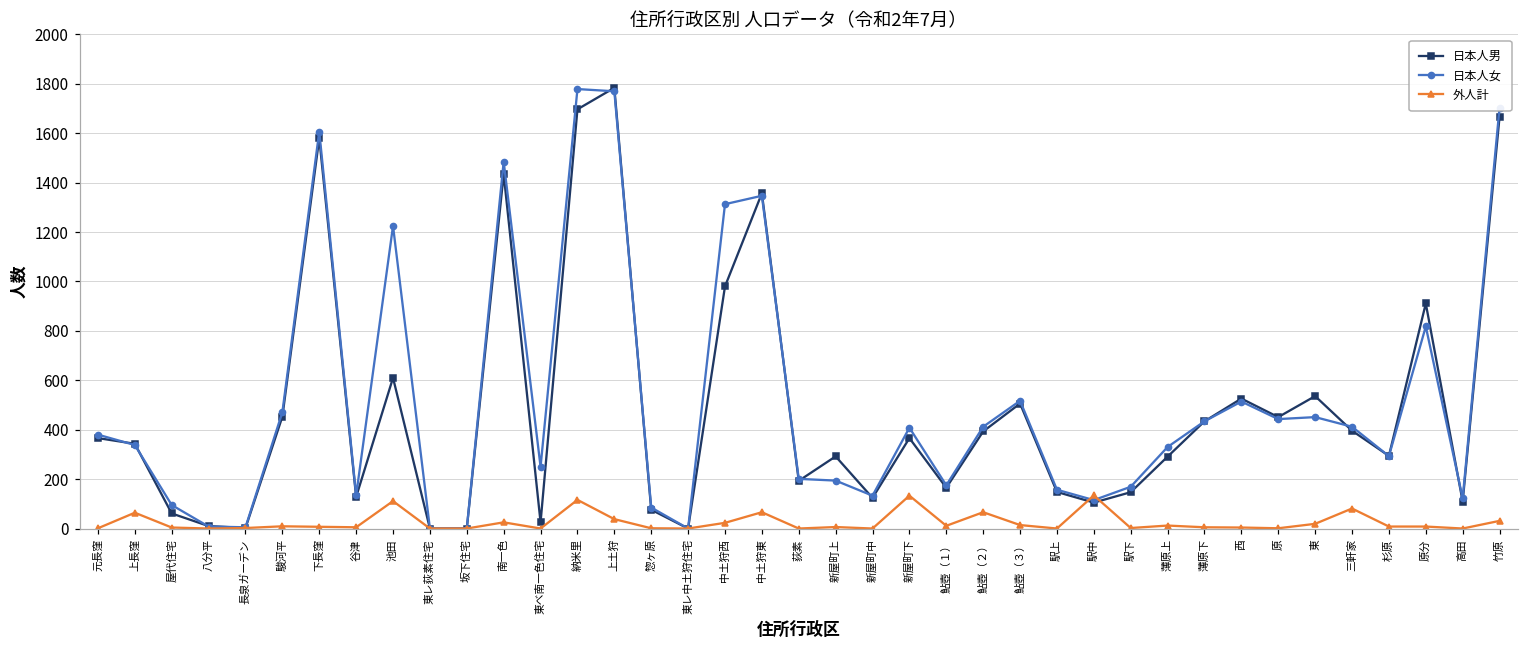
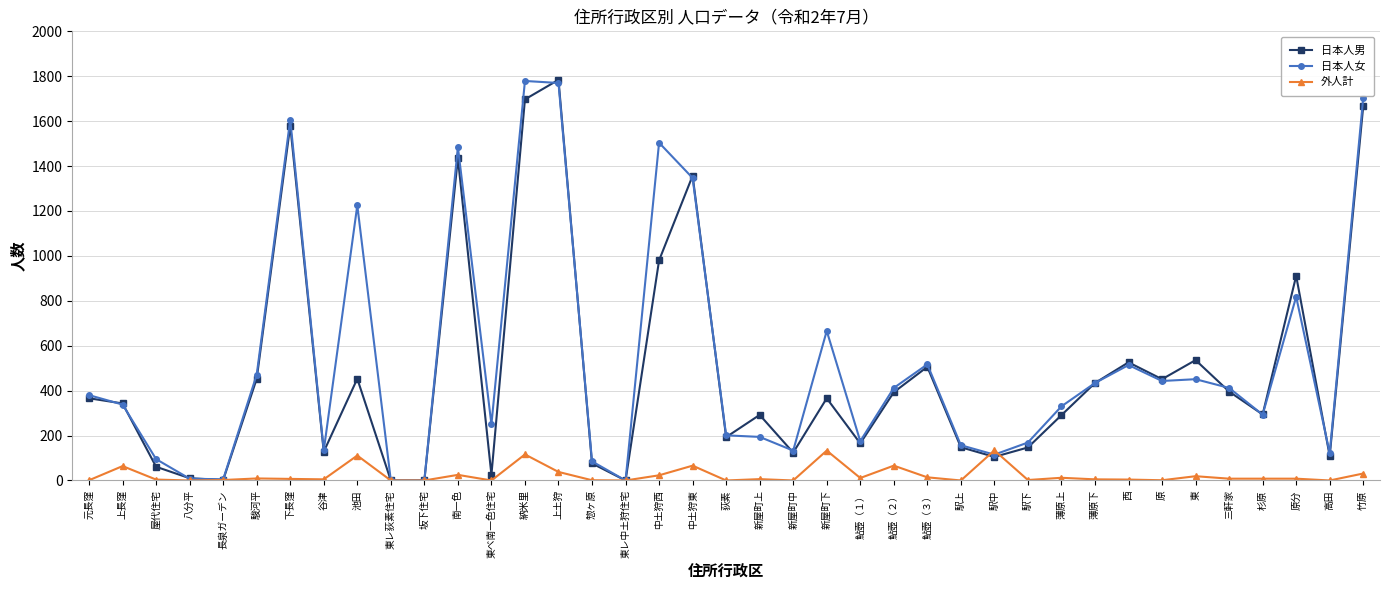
  {
    "日本人男": {
      "元長窪": 370,
      "屋代住宅": 60,
      "駿河平": 450,
      "下長窪": 1580,
-     "池田": 610,
+     "池田": 450,
      "南一色": 1440,
      "東べ南一色住宅": 30,
      "納米里": 1700,
      "上土狩": 1780,
      "中土狩西": 980,
      "新屋町上": 290,
      "新屋町下": 370,
      "鮎壺（２）": 390,
      "駅下": 150,
      "薄原上": 290,
      "西": 530,
      "東": 540,
      "三軒家": 400,
      "原分": 910,
      "高田": 110,
      "竹原": 1670
    },
    "日本人女": {
      "元長窪": 380,
      "屋代住宅": 100,
      "駿河平": 470,
      "下長窪": 1610,
      "池田": 1230,
      "南一色": 1490,
      "東べ南一色住宅": 250,
      "納米里": 1780,
      "上土狩": 1770,
-     "中土狩西": 1310,
+     "中土狩西": 1500,
      "新屋町上": 190,
-     "新屋町下": 410,
+     "新屋町下": 670,
      "鮎壺（２）": 410,
      "駅下": 170,
      "薄原上": 330,
      "西": 510,
      "東": 450,
      "三軒家": 410,
      "原分": 820,
      "高田": 120,
      "竹原": 1700
    },
    "外人計": {
      "元長窪": 0,
      "上長窪": 60,
      "屋代住宅": 0,
      "駿河平": 10,
      "下長窪": 10,
      "谷津": 10,
      "池田": 110,
      "南一色": 30,
      "東べ南一色住宅": 0,
      "納米里": 120,
      "上土狩": 40,
      "惣ヶ原": 0,
      "中土狩西": 20,
      "中土狩東": 70,
      "荻素": 0,
      "新屋町上": 10,
      "新屋町中": 0,
      "新屋町下": 130,
      "鮎壺（１）": 10,
      "鮎壺（２）": 70,
      "鮎壺（３）": 10,
      "駅上": 0,
      "駅中": 130,
      "駅下": 0,
      "薄原上": 10,
      "薄原下": 10,
      "西": 0,
      "原": 0,
      "東": 20,
-     "三軒家": 80,
+     "三軒家": 10,
      "杉原": 10,
      "原分": 10,
      "高田": 0,
      "竹原": 30
    }
  }
